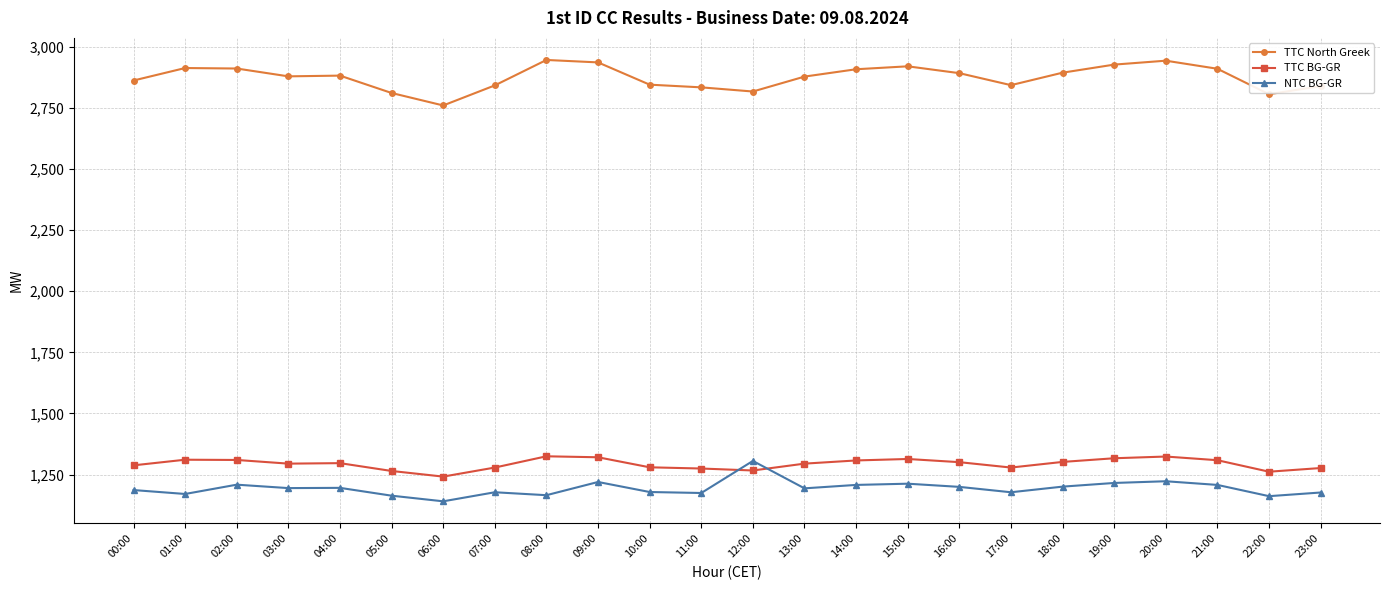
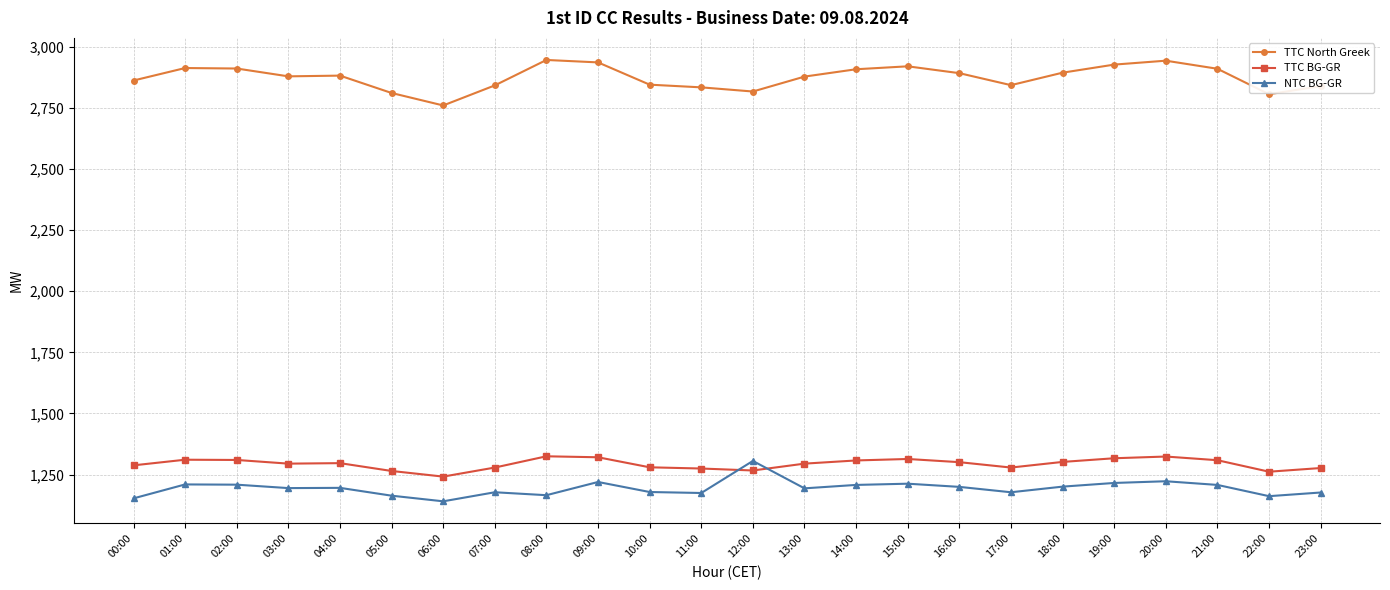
  {
    "NTC BG-GR": {
-     "00:00": "1,190",
-     "01:00": "1,170",
+     "00:00": "1,150",
+     "01:00": "1,210",
      "02:00": "1,210",
      "03:00": "1,200",
      "04:00": "1,200",
      "05:00": "1,160",
      "06:00": "1,140",
      "07:00": "1,180",
      "08:00": "1,170",
      "09:00": "1,220",
      "10:00": "1,180",
      "11:00": "1,180",
      "12:00": "1,310",
      "13:00": "1,190",
      "14:00": "1,210",
      "15:00": "1,210",
      "16:00": "1,200",
      "17:00": "1,180",
      "18:00": "1,200",
      "19:00": "1,220",
      "20:00": "1,220",
      "21:00": "1,210",
      "22:00": "1,160",
      "23:00": "1,180"
    }
  }
